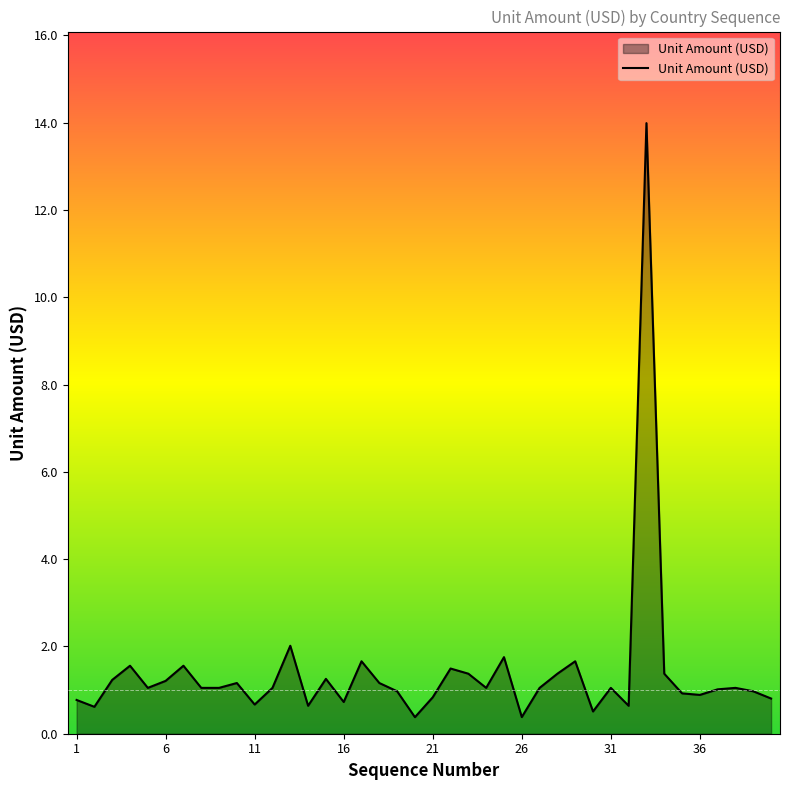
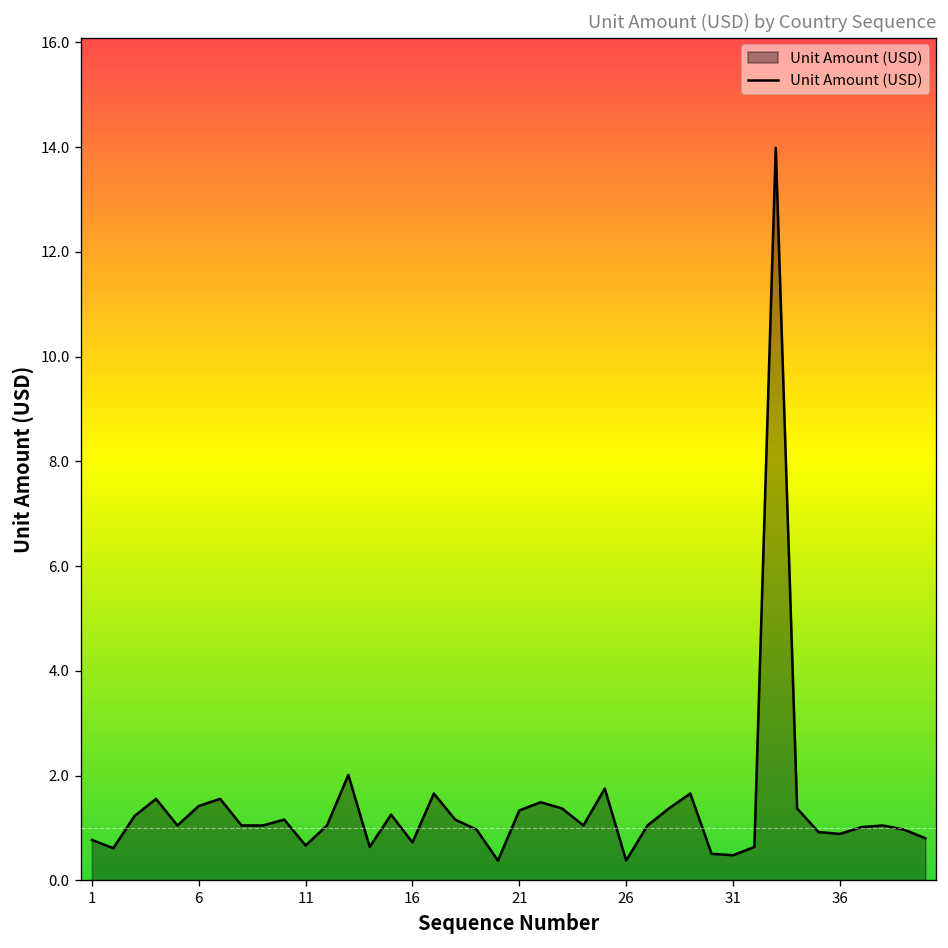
  {
    "1": 0.8,
-   "6": 1.2,
+   "6": 1.4,
    "11": 0.7,
    "16": 0.7,
-   "21": 0.8,
+   "21": 1.3,
    "26": 0.4,
-   "31": 1.1,
+   "31": 0.5,
    "36": 0.9
  }
